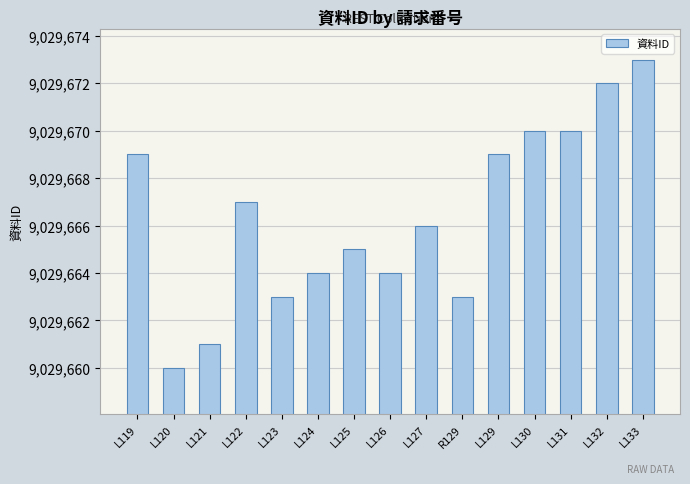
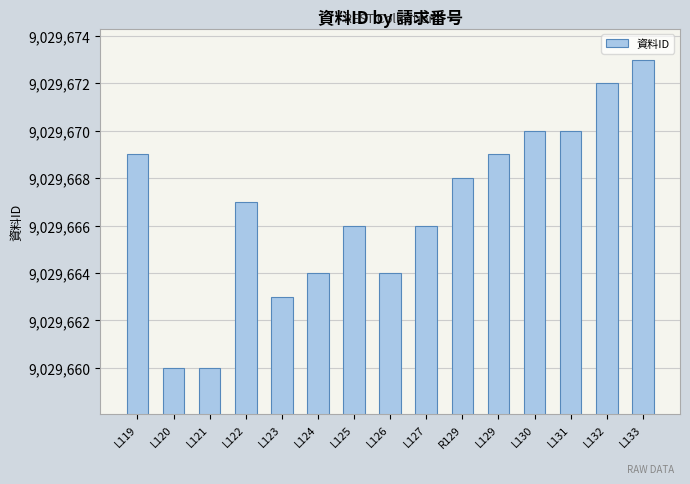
  {
    "L119": "9,029,669",
    "L120": "9,029,660",
-   "L121": "9,029,661",
+   "L121": "9,029,660",
    "L122": "9,029,667",
    "L123": "9,029,663",
    "L124": "9,029,664",
-   "L125": "9,029,665",
+   "L125": "9,029,666",
    "L126": "9,029,664",
    "L127": "9,029,666",
-   "R129": "9,029,663",
+   "R129": "9,029,668",
    "L129": "9,029,669",
    "L130": "9,029,670",
    "L131": "9,029,670",
    "L132": "9,029,672",
    "L133": "9,029,673"
  }
